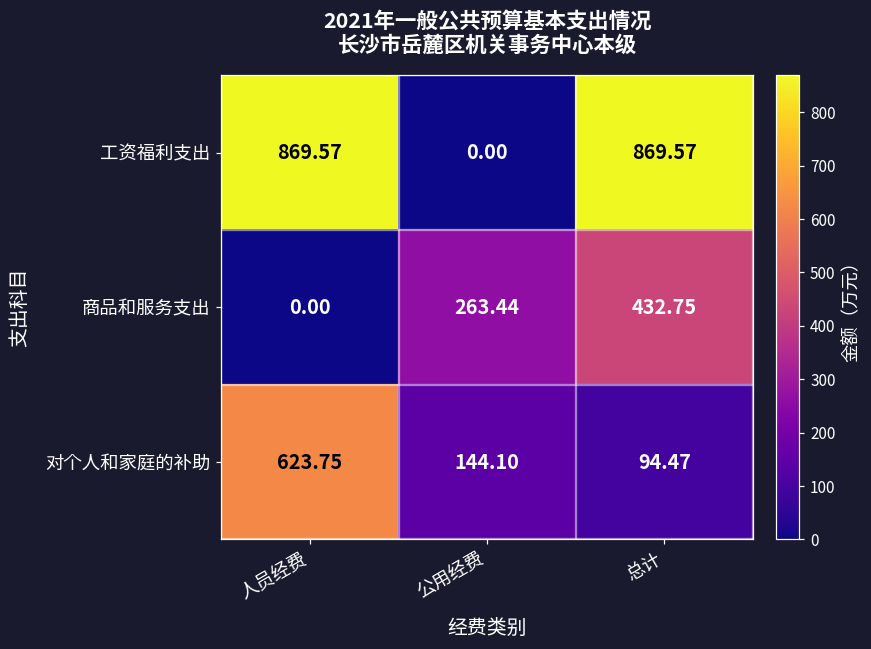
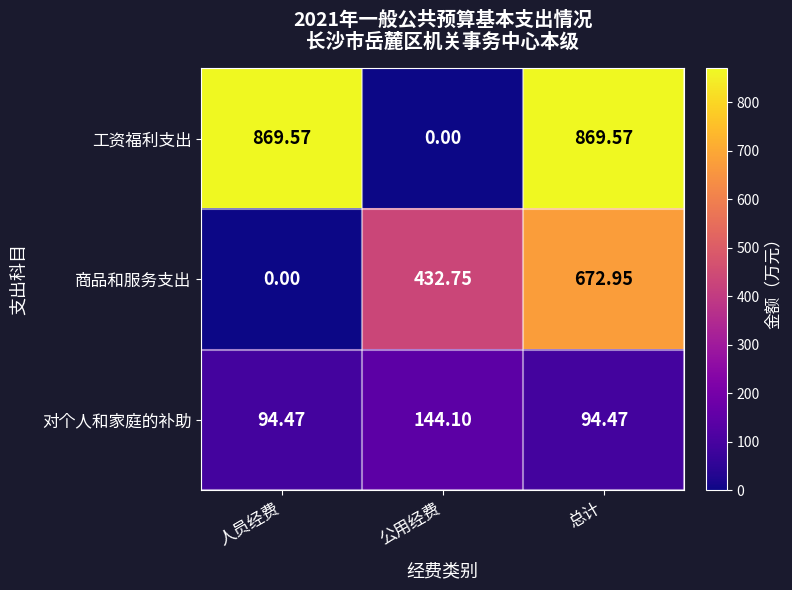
  {
    "工资福利支出": {
      "人员经费": 869.57,
      "公用经费": 0.00,
      "总计": 869.57
    },
    "商品和服务支出": {
      "人员经费": 0.00,
-     "公用经费": 263.44,
-     "总计": 432.75
+     "公用经费": 432.75,
+     "总计": 672.95
    },
    "对个人和家庭的补助": {
-     "人员经费": 623.75,
+     "人员经费": 94.47,
      "公用经费": 144.10,
      "总计": 94.47
    }
  }
